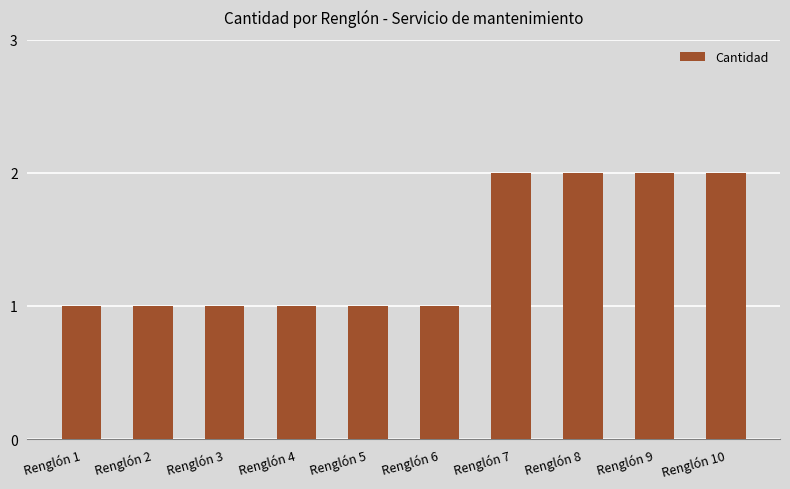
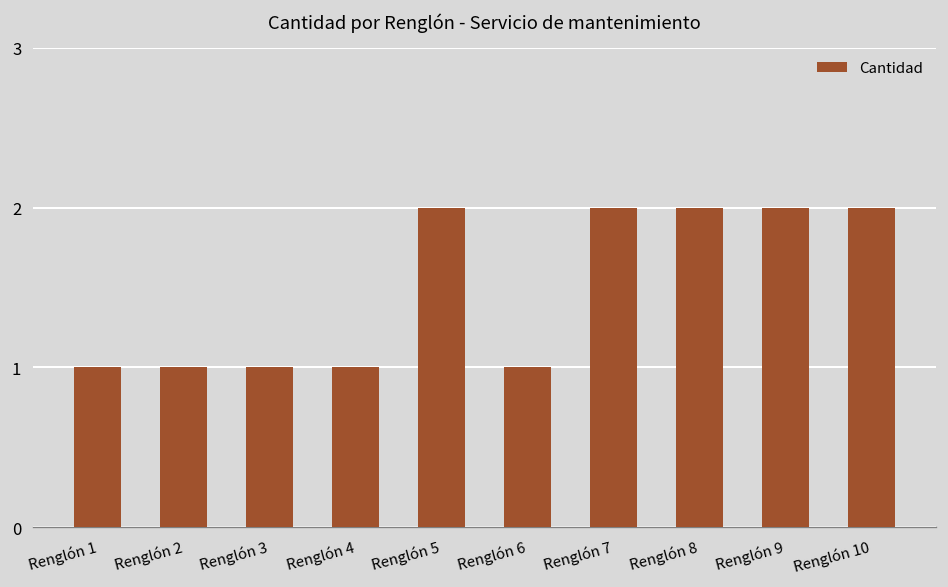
  {
    "Renglón 1": 1,
    "Renglón 2": 1,
    "Renglón 3": 1,
    "Renglón 4": 1,
-   "Renglón 5": 1,
+   "Renglón 5": 2,
    "Renglón 6": 1,
    "Renglón 7": 2,
    "Renglón 8": 2,
    "Renglón 9": 2,
    "Renglón 10": 2
  }
